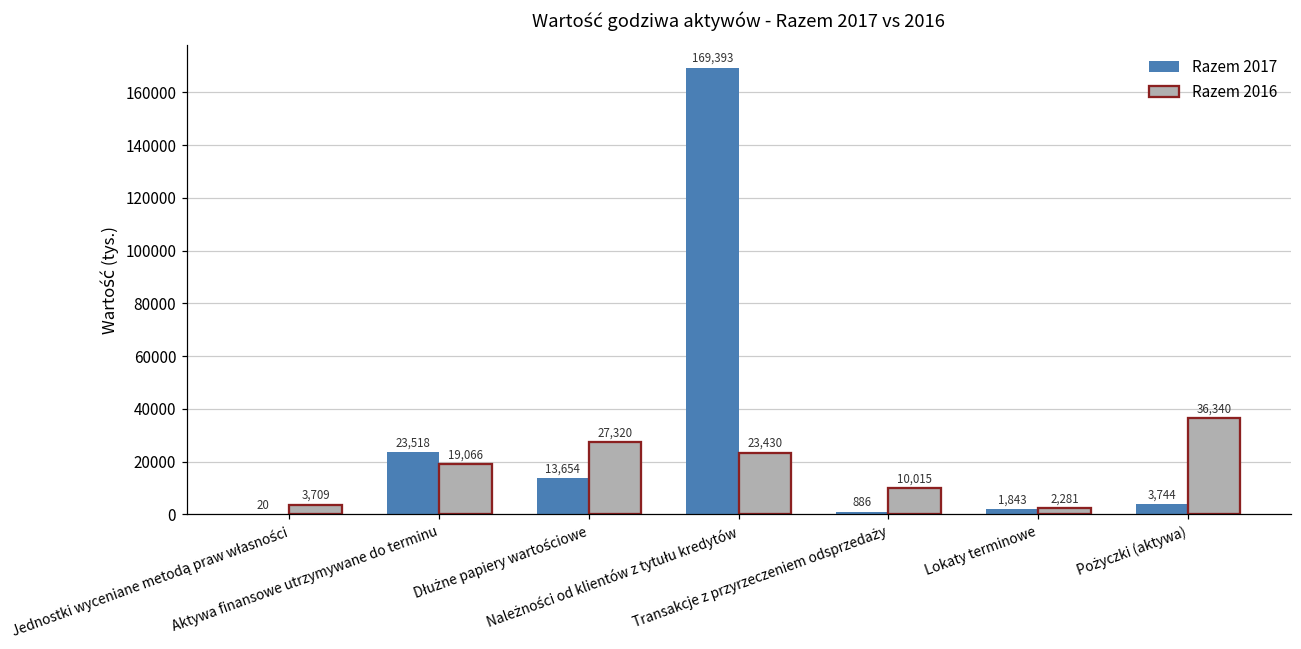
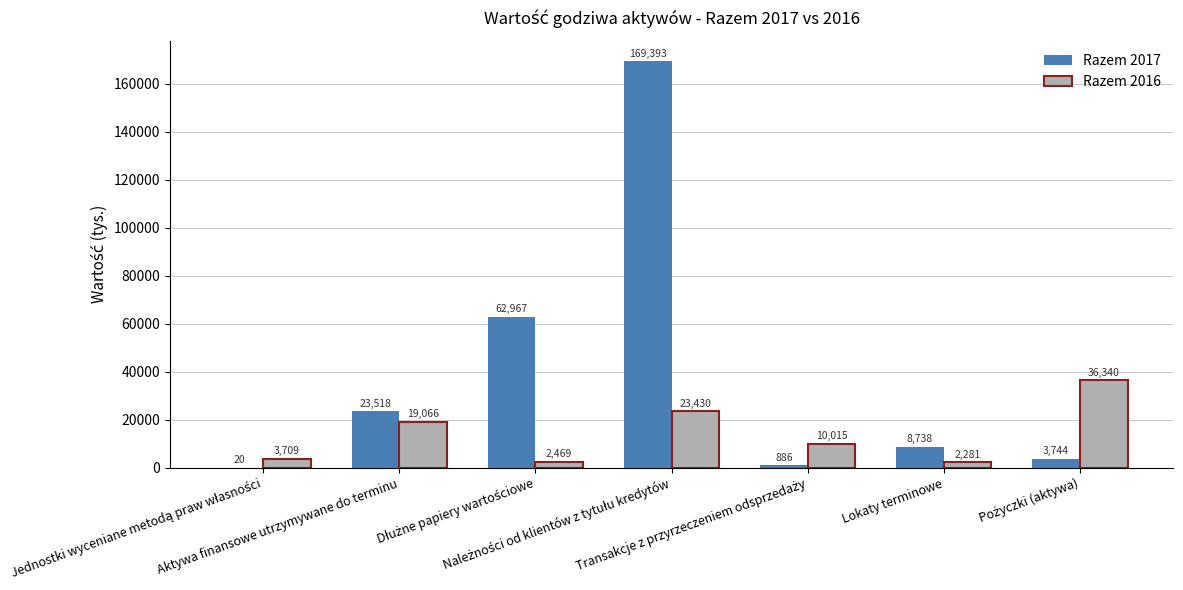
  {
    "Razem 2017": {
      "Jednostki wyceniane metodą praw własności": "20",
      "Aktywa finansowe utrzymywane do terminu": "23,518",
-     "Dłużne papiery wartościowe": "13,654",
+     "Dłużne papiery wartościowe": "62,967",
      "Należności od klientów z tytułu kredytów": "169,393",
      "Transakcje z przyrzeczeniem odsprzedaży": "886",
-     "Lokaty terminowe": "1,843",
+     "Lokaty terminowe": "8,738",
      "Pożyczki (aktywa)": "3,744"
    },
    "Razem 2016": {
      "Jednostki wyceniane metodą praw własności": "3,709",
      "Aktywa finansowe utrzymywane do terminu": "19,066",
-     "Dłużne papiery wartościowe": "27,320",
+     "Dłużne papiery wartościowe": "2,469",
      "Należności od klientów z tytułu kredytów": "23,430",
      "Transakcje z przyrzeczeniem odsprzedaży": "10,015",
      "Lokaty terminowe": "2,281",
      "Pożyczki (aktywa)": "36,340"
    }
  }
